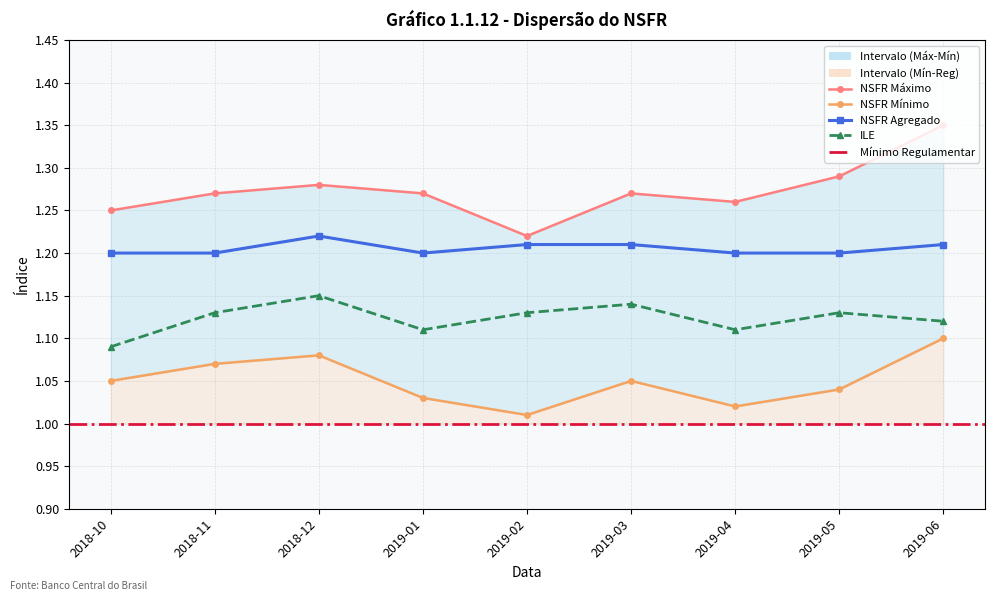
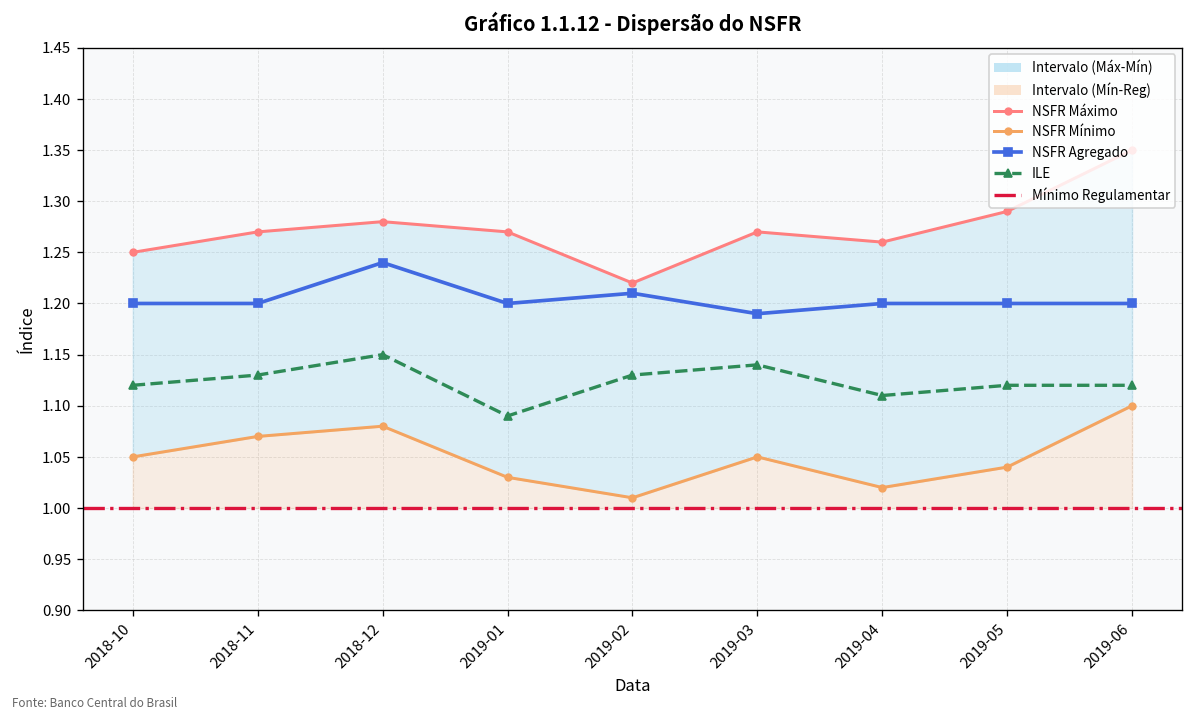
  {
    "NSFR Agregado": {
      "2018-10": 1.20,
      "2018-11": 1.20,
-     "2018-12": 1.22,
+     "2018-12": 1.24,
      "2019-01": 1.20,
      "2019-02": 1.21,
-     "2019-03": 1.21,
+     "2019-03": 1.19,
      "2019-04": 1.20,
      "2019-05": 1.20,
-     "2019-06": 1.21
+     "2019-06": 1.20
    },
    "ILE": {
-     "2018-10": 1.09,
+     "2018-10": 1.12,
      "2018-11": 1.13,
      "2018-12": 1.15,
-     "2019-01": 1.11,
+     "2019-01": 1.09,
      "2019-02": 1.13,
      "2019-03": 1.14,
      "2019-04": 1.11,
-     "2019-05": 1.13,
+     "2019-05": 1.12,
      "2019-06": 1.12
    }
  }
